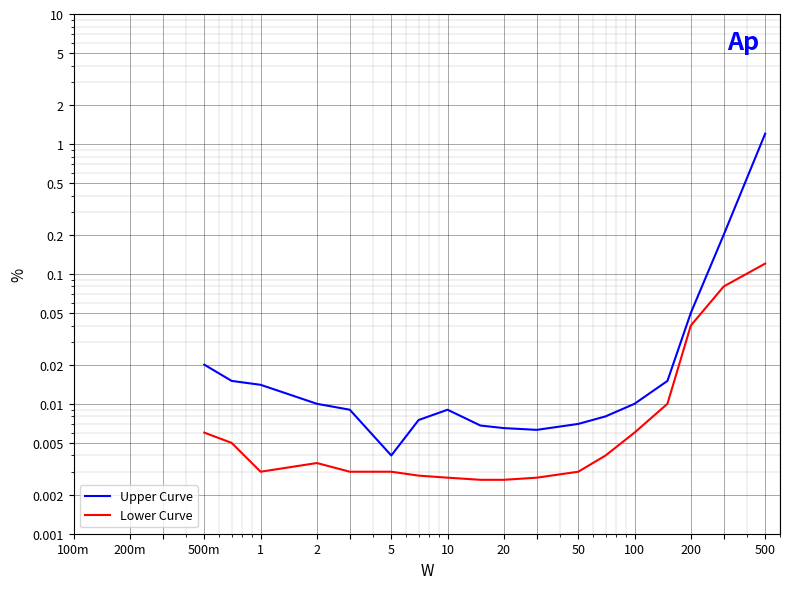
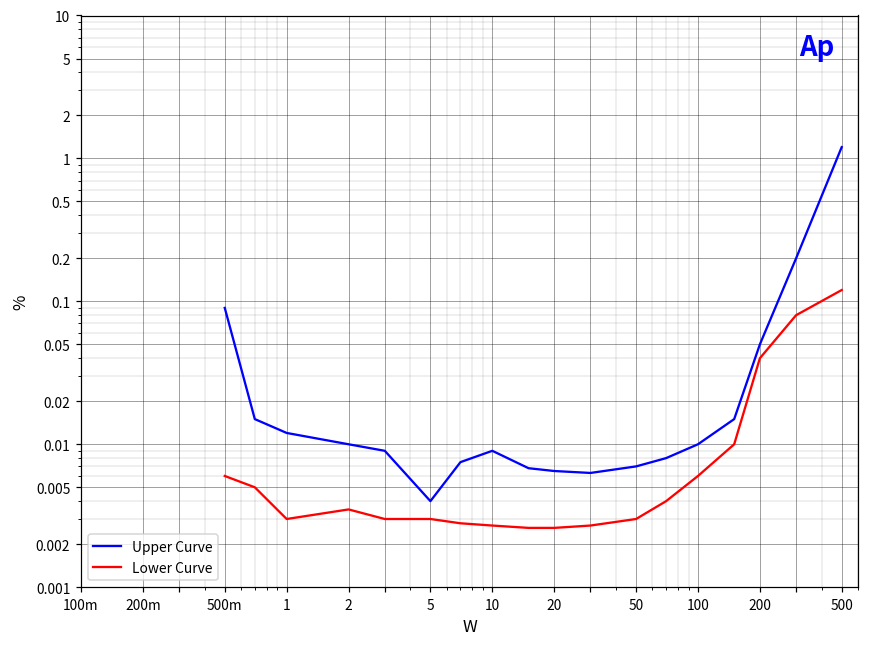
  {
    "Upper Curve": {
-     "500m": 0.02,
-     "1": 0.014,
+     "500m": 0.09,
+     "1": 0.012,
      "2": 0.010,
      "5": 0.004,
      "10": 0.009,
      "20": 0.007,
      "50": 0.007,
      "100": 0.010,
      "200": 0.050,
      "500": 1.2
    },
    "Lower Curve": {
      "500m": 0.006,
      "1": 0.003,
      "2": 0.0035,
      "5": 0.003,
      "10": 0.0027,
      "20": 0.0026,
      "50": 0.003,
      "100": 0.006,
      "200": 0.040,
      "500": 0.12
    }
  }
